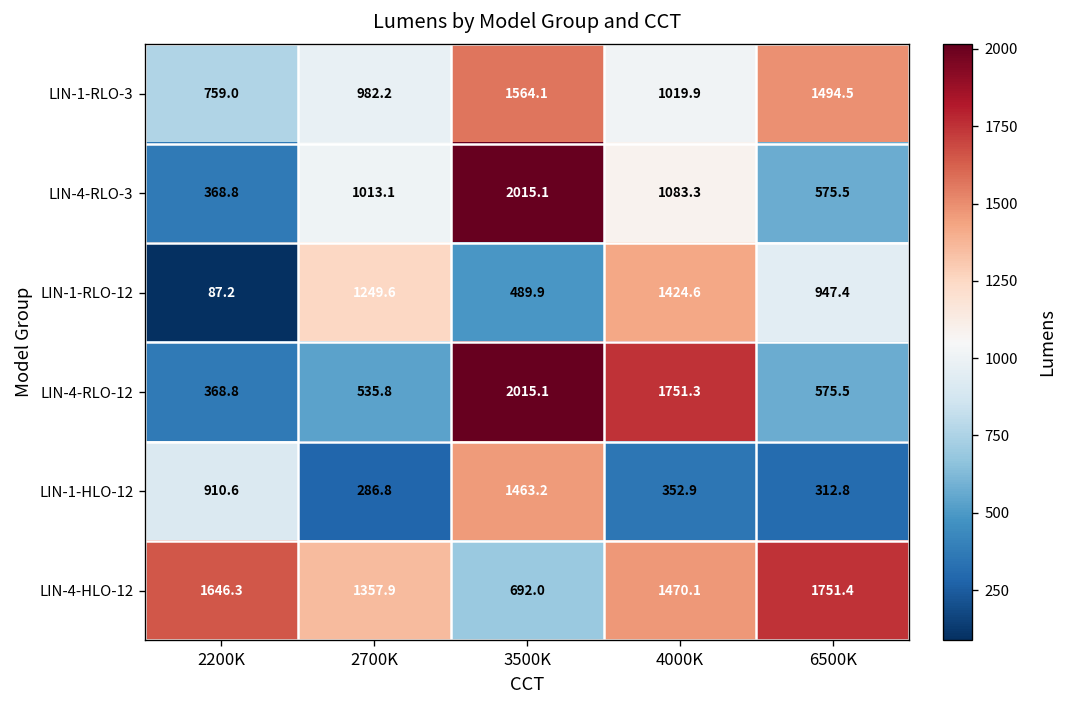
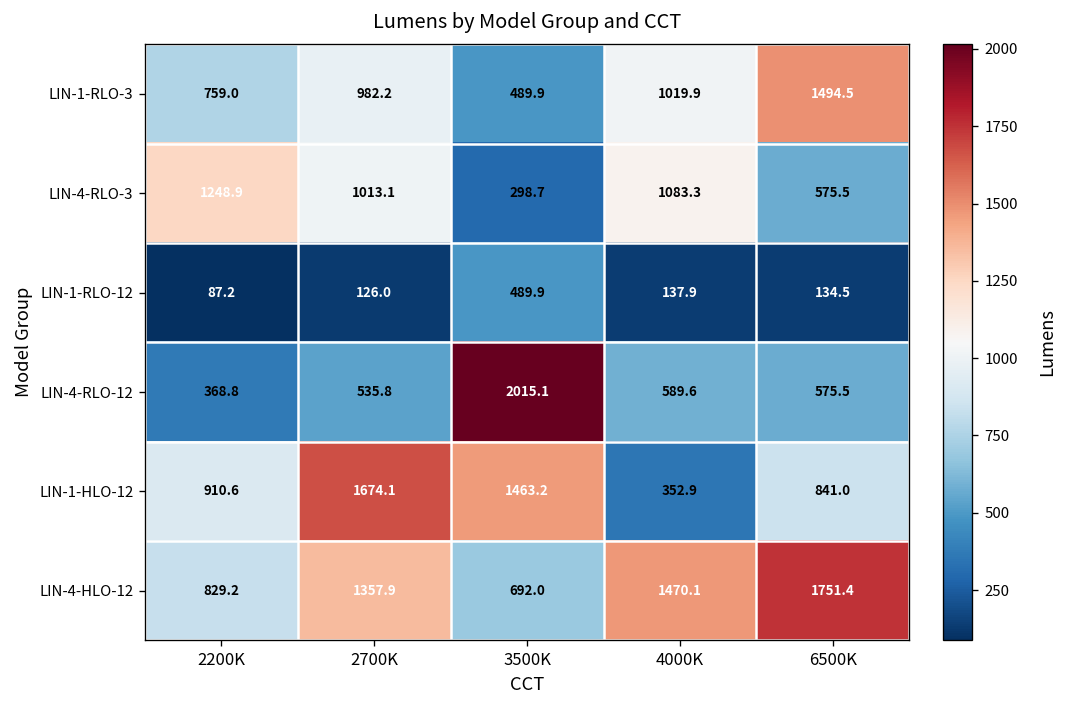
  {
    "LIN-1-RLO-3": {
      "2200K": 759.0,
      "2700K": 982.2,
-     "3500K": 1564.1,
+     "3500K": 489.9,
      "4000K": 1019.9,
      "6500K": 1494.5
    },
    "LIN-4-RLO-3": {
-     "2200K": 368.8,
+     "2200K": 1248.9,
      "2700K": 1013.1,
-     "3500K": 2015.1,
+     "3500K": 298.7,
      "4000K": 1083.3,
      "6500K": 575.5
    },
    "LIN-1-RLO-12": {
      "2200K": 87.2,
-     "2700K": 1249.6,
+     "2700K": 126.0,
      "3500K": 489.9,
-     "4000K": 1424.6,
-     "6500K": 947.4
+     "4000K": 137.9,
+     "6500K": 134.5
    },
    "LIN-4-RLO-12": {
      "2200K": 368.8,
      "2700K": 535.8,
      "3500K": 2015.1,
-     "4000K": 1751.3,
+     "4000K": 589.6,
      "6500K": 575.5
    },
    "LIN-1-HLO-12": {
      "2200K": 910.6,
-     "2700K": 286.8,
+     "2700K": 1674.1,
      "3500K": 1463.2,
      "4000K": 352.9,
-     "6500K": 312.8
+     "6500K": 841.0
    },
    "LIN-4-HLO-12": {
-     "2200K": 1646.3,
+     "2200K": 829.2,
      "2700K": 1357.9,
      "3500K": 692.0,
      "4000K": 1470.1,
      "6500K": 1751.4
    }
  }
